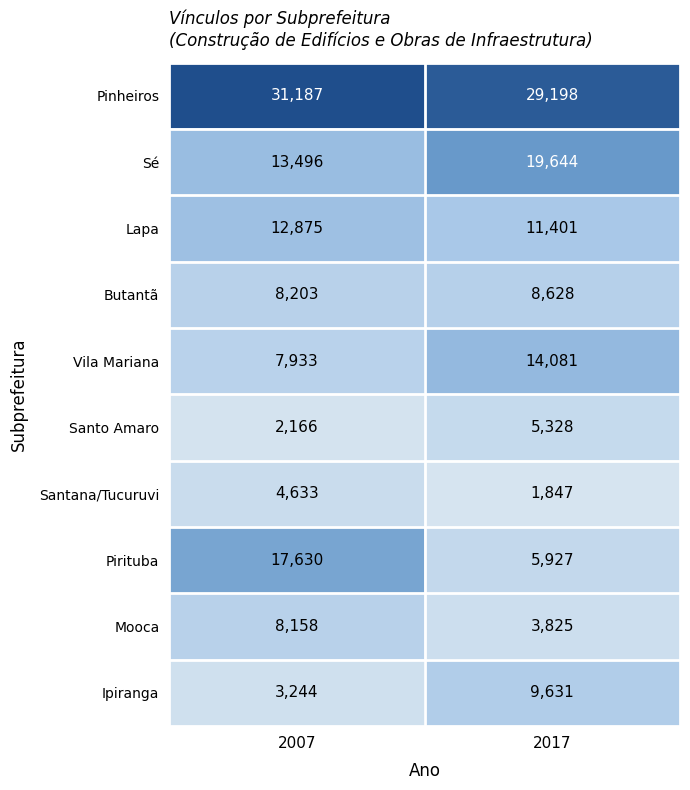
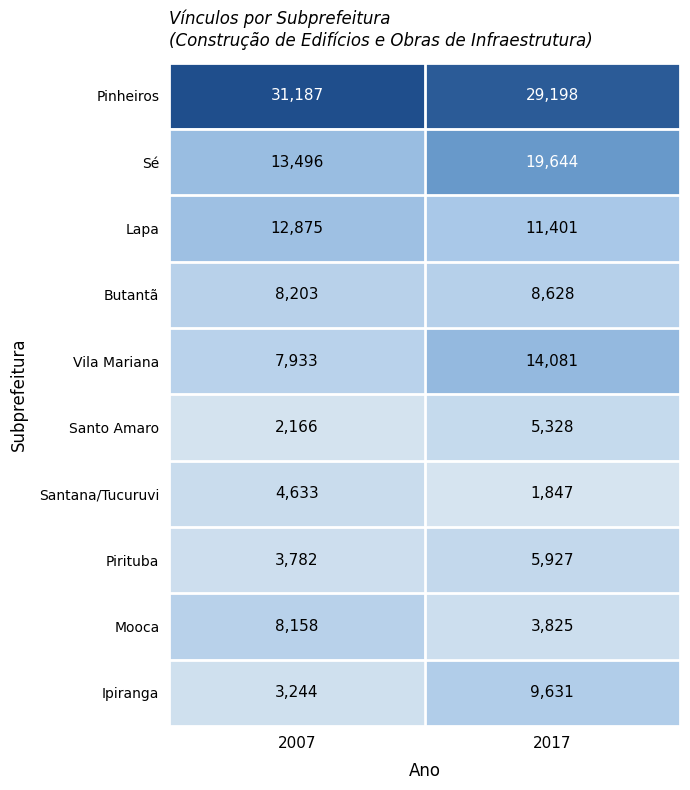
  {
    "Pinheiros": {
      "2007": "31,187",
      "2017": "29,198"
    },
    "Sé": {
      "2007": "13,496",
      "2017": "19,644"
    },
    "Lapa": {
      "2007": "12,875",
      "2017": "11,401"
    },
    "Butantã": {
      "2007": "8,203",
      "2017": "8,628"
    },
    "Vila Mariana": {
      "2007": "7,933",
      "2017": "14,081"
    },
    "Santo Amaro": {
      "2007": "2,166",
      "2017": "5,328"
    },
    "Santana/Tucuruvi": {
      "2007": "4,633",
      "2017": "1,847"
    },
    "Pirituba": {
-     "2007": "17,630",
+     "2007": "3,782",
      "2017": "5,927"
    },
    "Mooca": {
      "2007": "8,158",
      "2017": "3,825"
    },
    "Ipiranga": {
      "2007": "3,244",
      "2017": "9,631"
    }
  }
